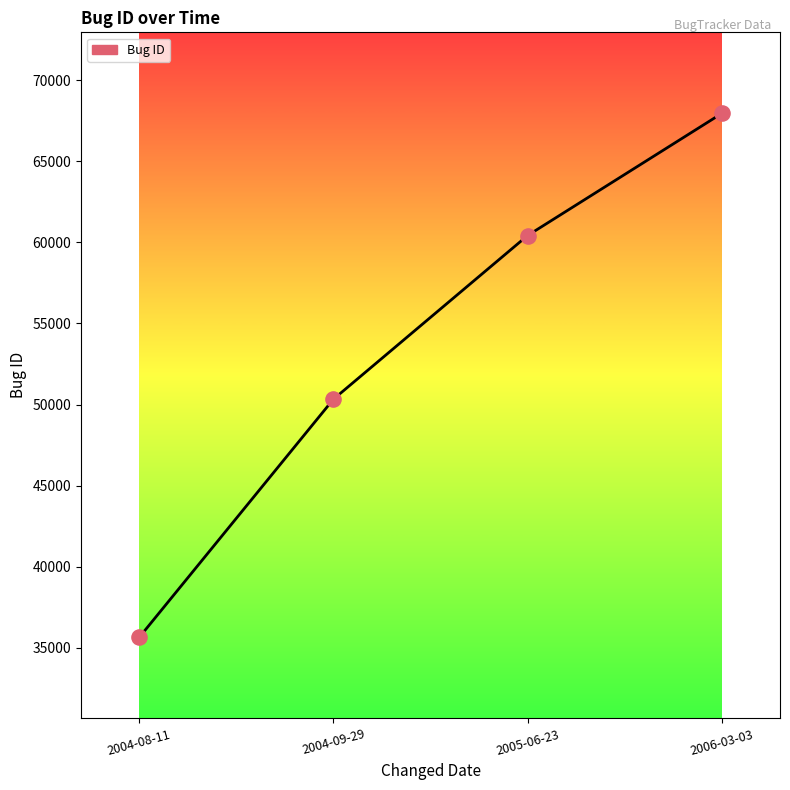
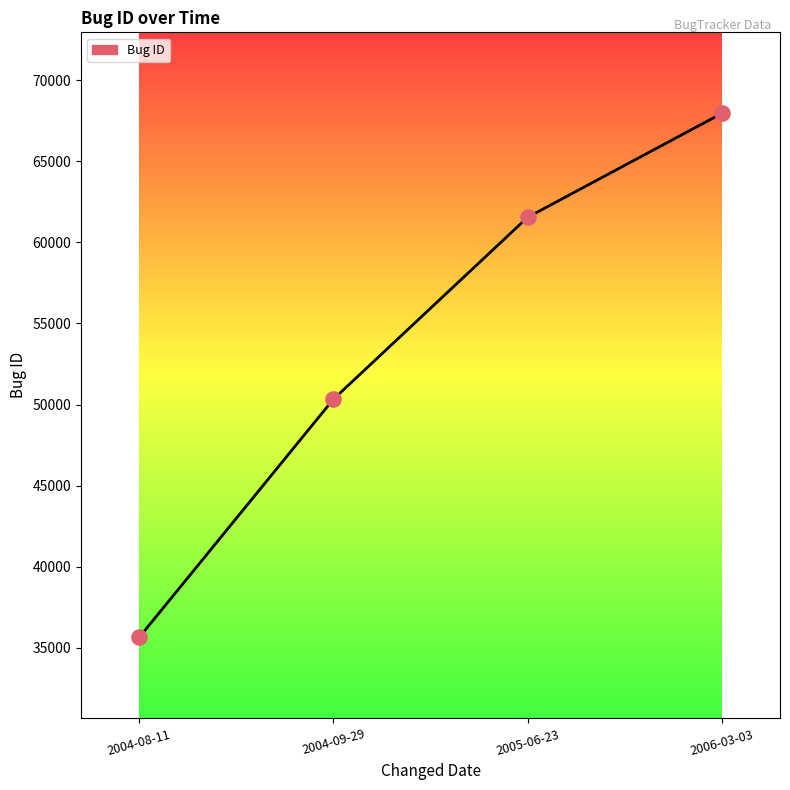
  {
    "2004-08-11": 35600,
    "2004-09-29": 50300,
-   "2005-06-23": 60400,
+   "2005-06-23": 61500,
    "2006-03-03": 68000
  }
